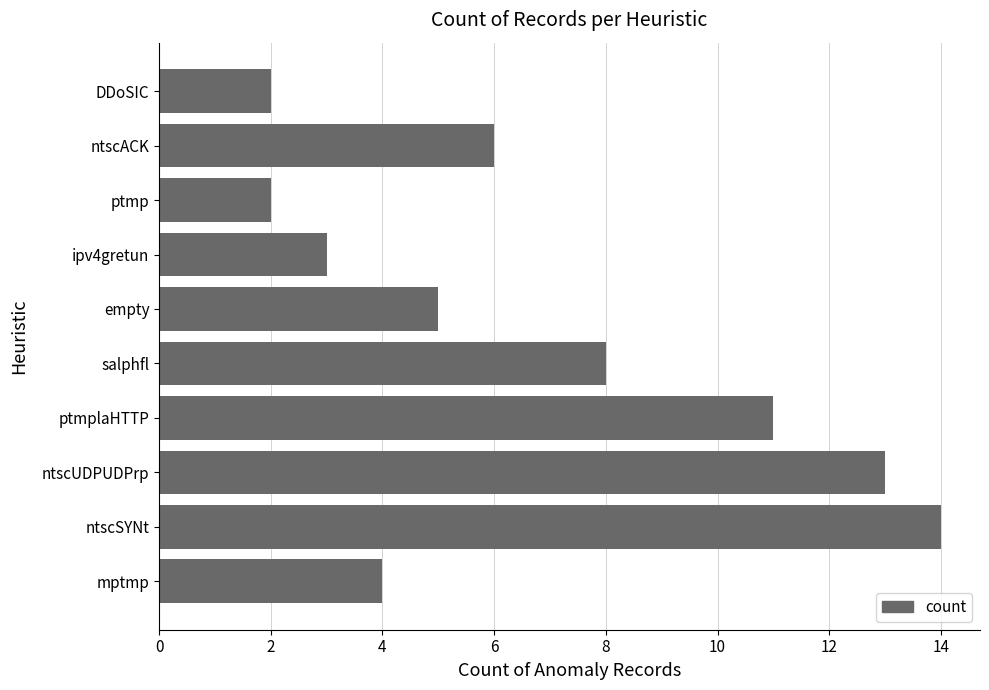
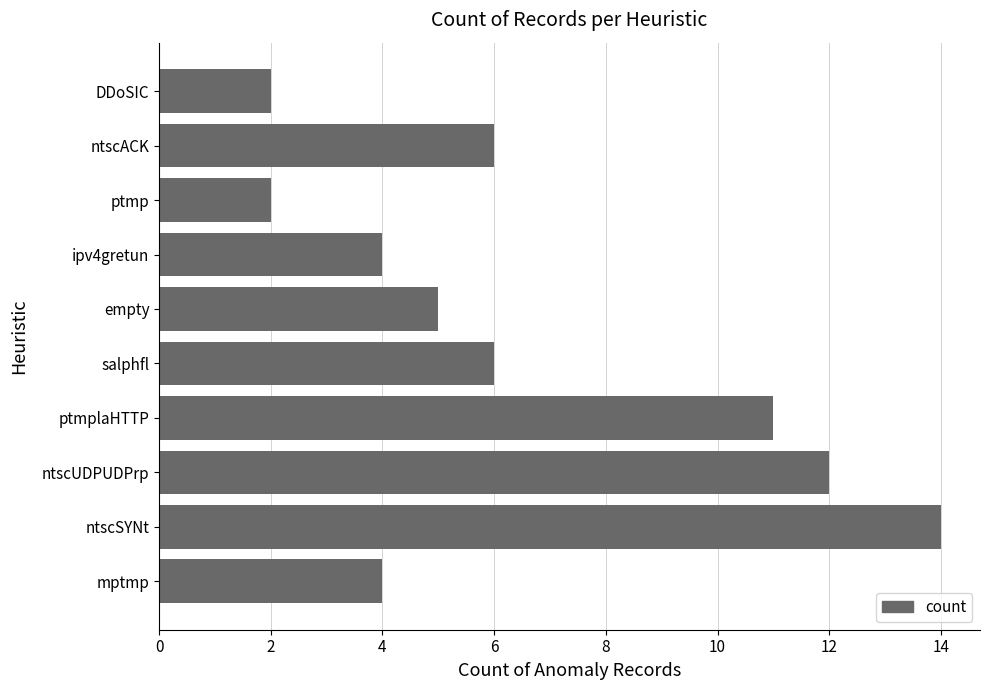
  {
    "DDoSIC": 2,
    "ntscACK": 6,
    "ptmp": 2,
-   "ipv4gretun": 3,
+   "ipv4gretun": 4,
    "empty": 5,
-   "salphfl": 8,
+   "salphfl": 6,
    "ptmplaHTTP": 11,
-   "ntscUDPUDPrp": 13,
+   "ntscUDPUDPrp": 12,
    "ntscSYNt": 14,
    "mptmp": 4
  }
